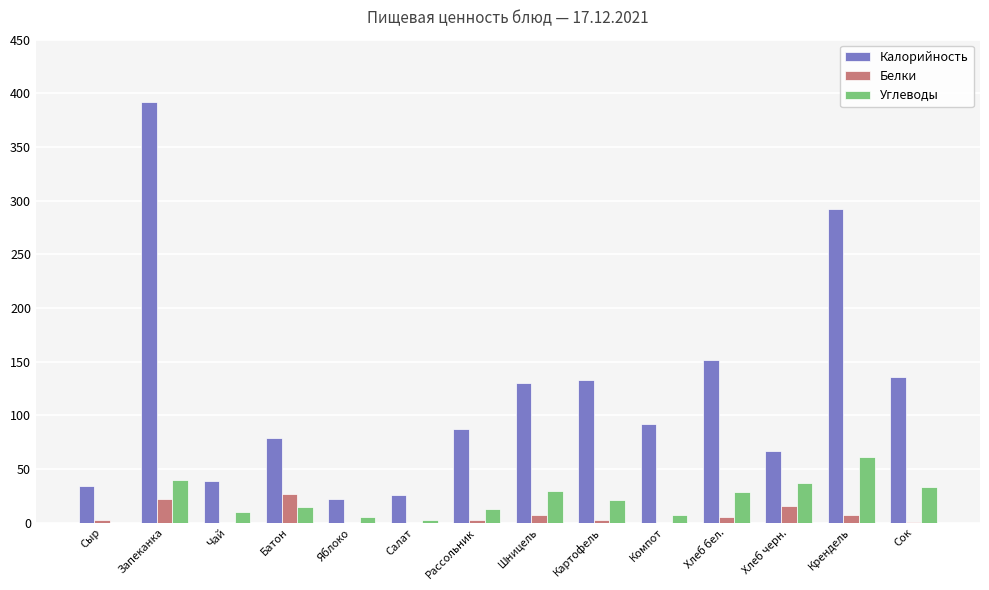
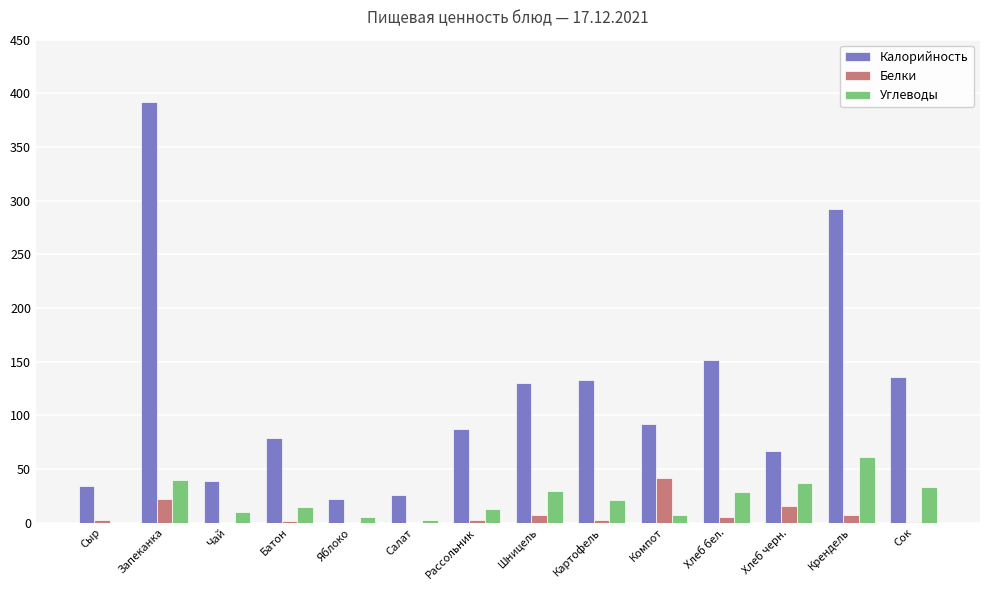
  {
    "Калорийность": {
      "Сыр": 34,
      "Запеканка": 392,
      "Чай": 39,
      "Батон": 79,
      "Яблоко": 22,
      "Салат": 26,
      "Рассольник": 87,
      "Шницель": 130,
      "Картофель": 133,
      "Компот": 92,
      "Хлеб бел.": 152,
      "Хлеб черн.": 67,
      "Крендель": 292,
      "Сок": 136
    },
    "Белки": {
      "Сыр": 3,
      "Запеканка": 22,
      "Чай": 0,
-     "Батон": 27,
+     "Батон": 2,
      "Яблоко": 0,
      "Салат": 0,
      "Рассольник": 3,
      "Шницель": 7,
      "Картофель": 3,
-     "Компот": 0,
+     "Компот": 42,
      "Хлеб бел.": 5,
      "Хлеб черн.": 16,
      "Крендель": 7
    },
    "Углеводы": {
      "Сыр": 0,
      "Запеканка": 40,
      "Чай": 10,
      "Батон": 15,
      "Яблоко": 5,
      "Салат": 3,
      "Рассольник": 13,
      "Шницель": 30,
      "Картофель": 21,
      "Компот": 7,
      "Хлеб бел.": 29,
      "Хлеб черн.": 37,
      "Крендель": 61,
      "Сок": 33
    }
  }
